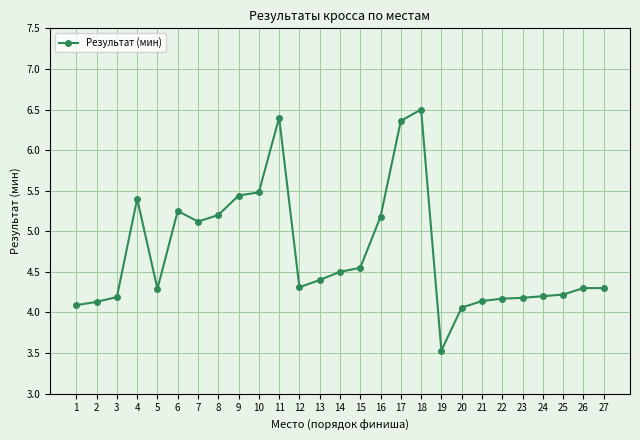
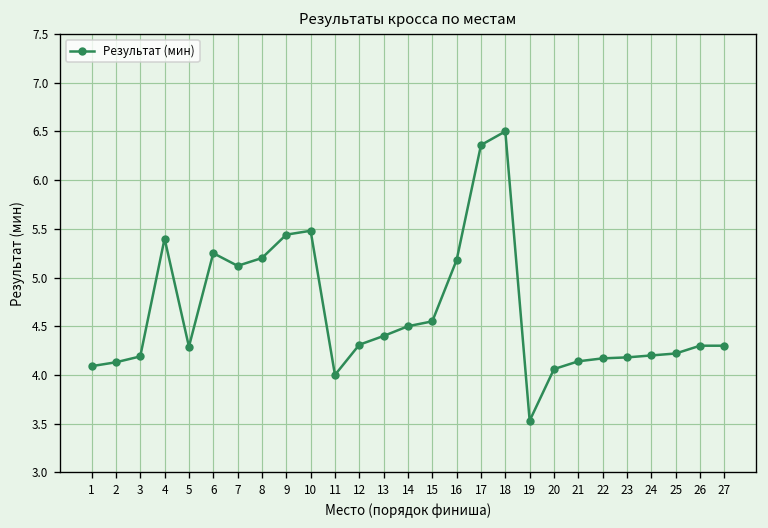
  {
    "1": 4.1,
    "2": 4.1,
    "3": 4.2,
    "4": 5.4,
    "5": 4.3,
    "6": 5.3,
    "7": 5.1,
    "8": 5.2,
    "9": 5.4,
    "10": 5.5,
-   "11": 6.4,
+   "11": 4.0,
    "12": 4.3,
    "13": 4.4,
    "14": 4.5,
    "15": 4.6,
    "16": 5.2,
    "17": 6.4,
    "18": 6.5,
    "19": 3.5,
    "20": 4.1,
    "21": 4.1,
    "22": 4.2,
    "23": 4.2,
    "24": 4.2,
    "25": 4.2,
    "26": 4.3,
    "27": 4.3
  }
